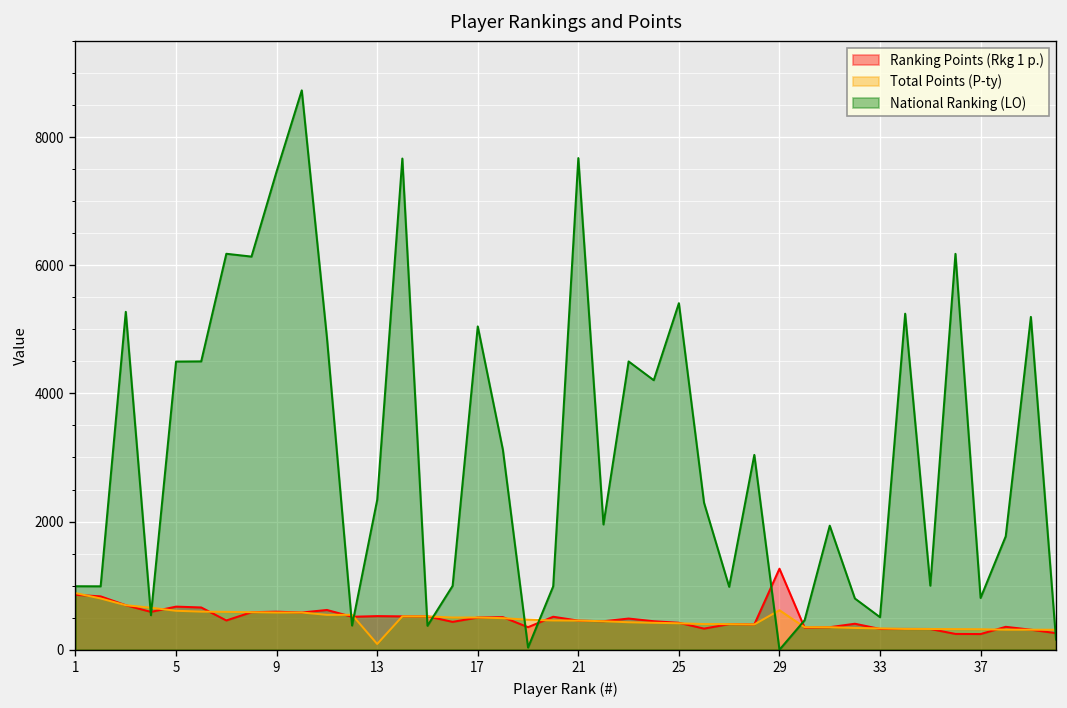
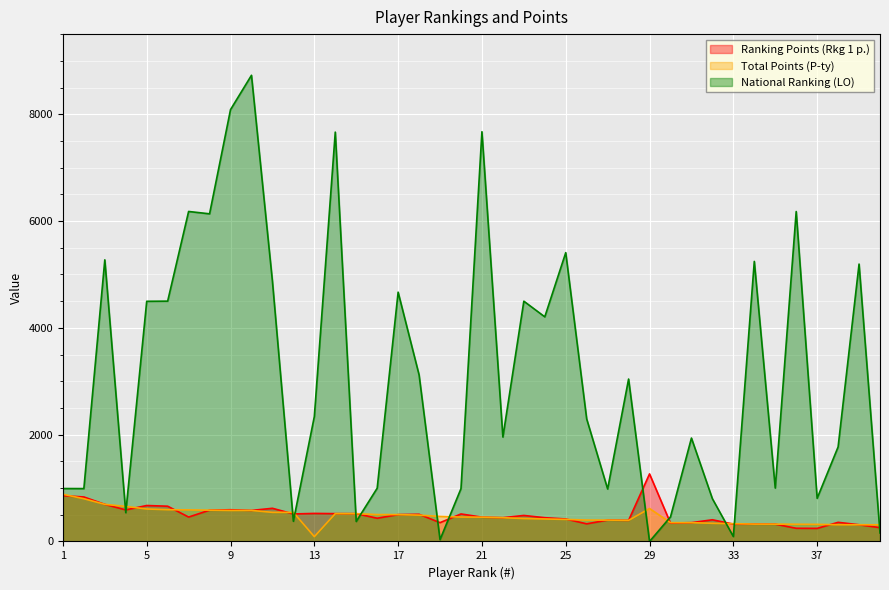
  {
    "Ranking Points (Rkg 1 p.)": {
      "5": 700,
      "13": 500,
      "29": 1300,
      "37": 200
    },
    "Total Points (P-ty)": {
      "5": 600,
      "13": 100,
      "29": 600,
      "37": 300
    },
    "National Ranking (LO)": {
      "1": 1000,
      "5": 4500,
-     "9": 7500,
+     "9": 8100,
      "13": 2300,
-     "17": 5000,
+     "17": 4700,
      "21": 7700,
      "25": 5400,
      "29": 0,
-     "33": 500,
+     "33": 100,
      "37": 800
    }
  }
